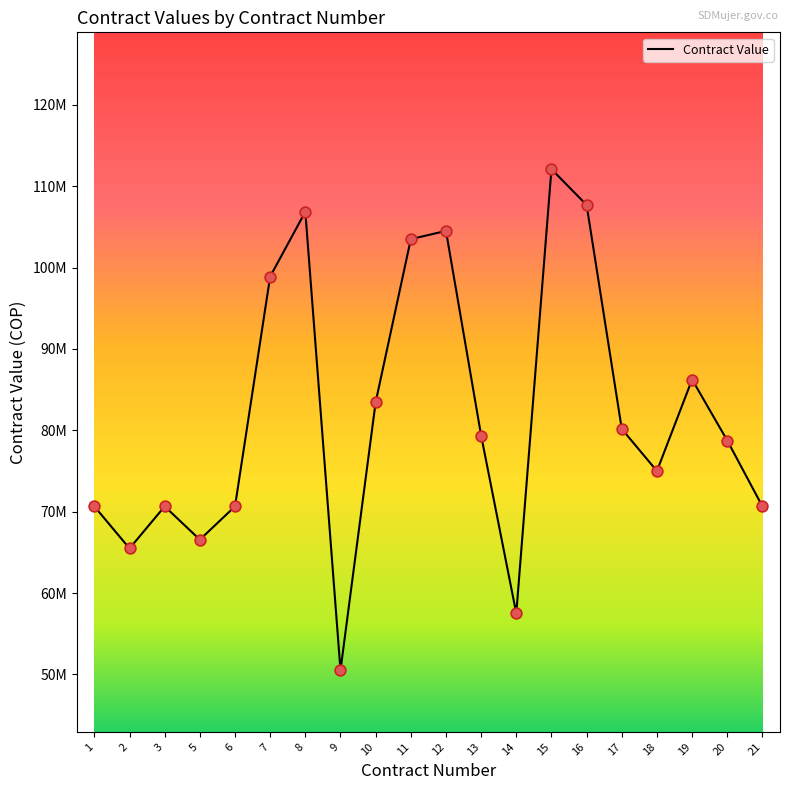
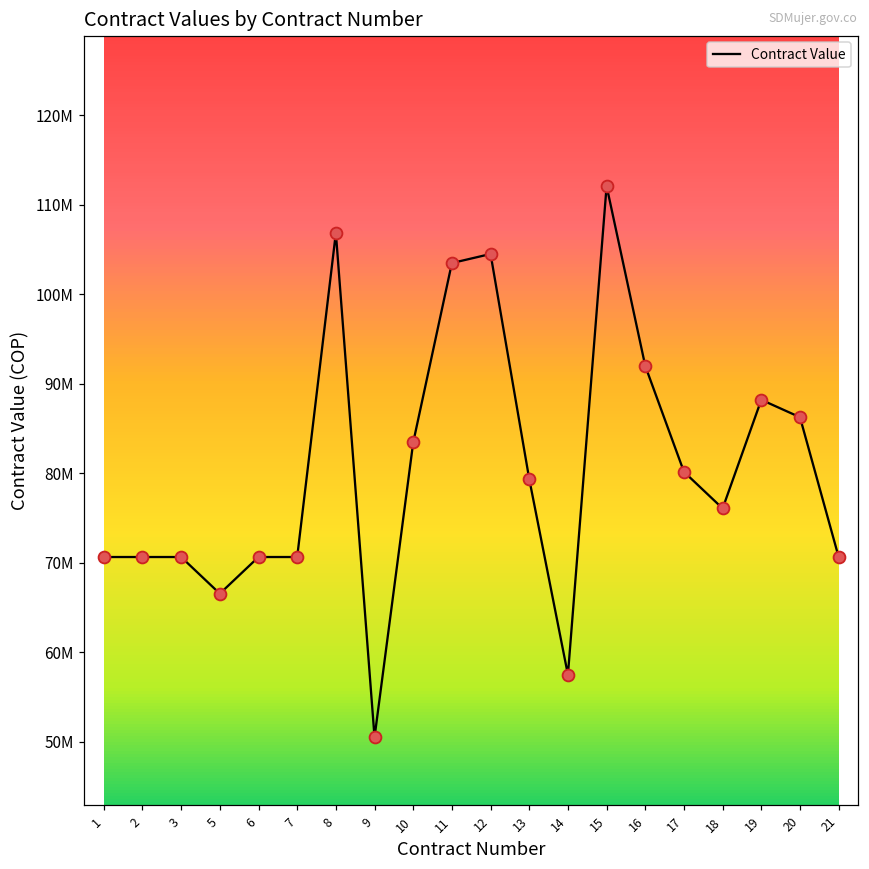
  {
    "1": 71000000,
-   "2": 65000000,
+   "2": 71000000,
    "3": 71000000,
    "5": 67000000,
    "6": 71000000,
-   "7": 99000000,
+   "7": 71000000,
    "8": 107000000,
    "9": 51000000,
    "10": 83000000,
    "11": 104000000,
    "12": 105000000,
    "13": 79000000,
    "14": 58000000,
    "15": 112000000,
-   "16": 108000000,
+   "16": 92000000,
    "17": 80000000,
-   "18": 75000000,
-   "19": 86000000,
-   "20": 79000000,
+   "18": 76000000,
+   "19": 88000000,
+   "20": 86000000,
    "21": 71000000
  }
